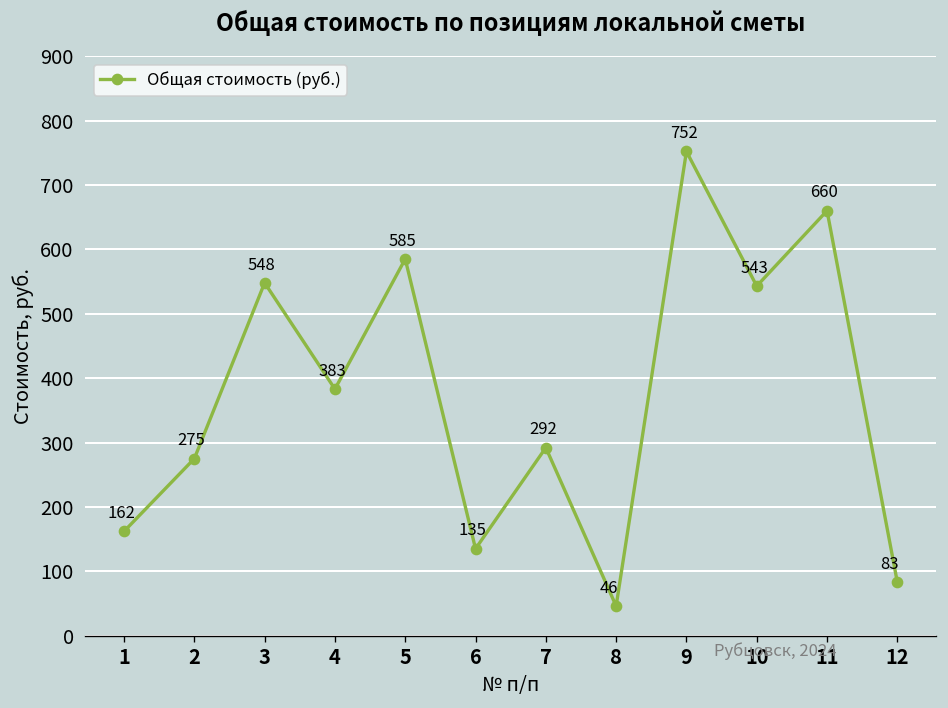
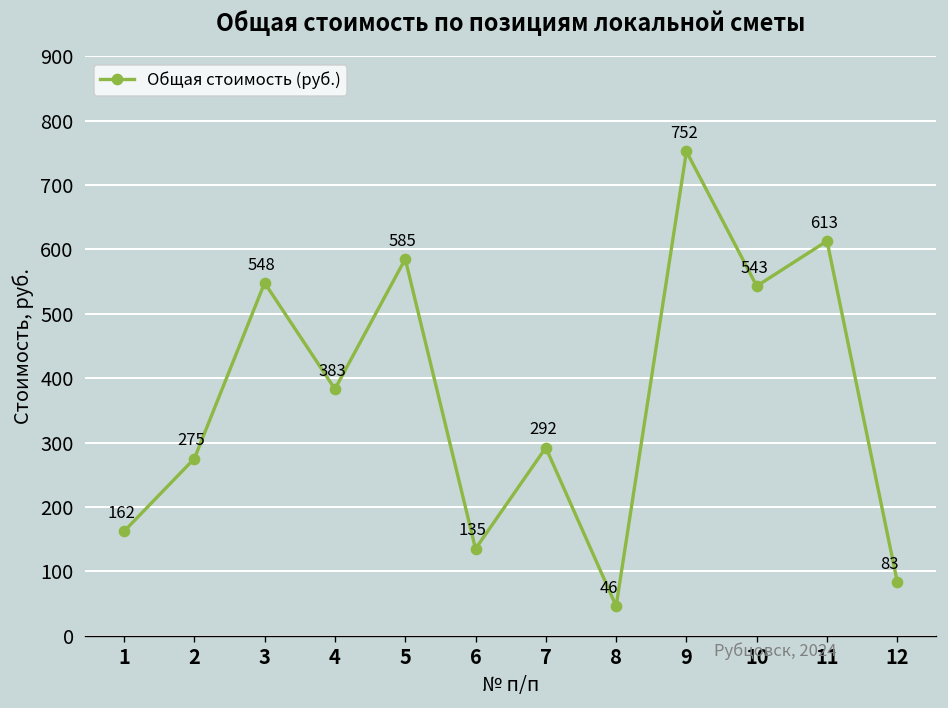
  {
    "1": 162,
    "2": 275,
    "3": 548,
    "4": 383,
    "5": 585,
    "6": 135,
    "7": 292,
    "8": 46,
    "9": 752,
    "10": 543,
-   "11": 660,
+   "11": 613,
    "12": 83
  }
